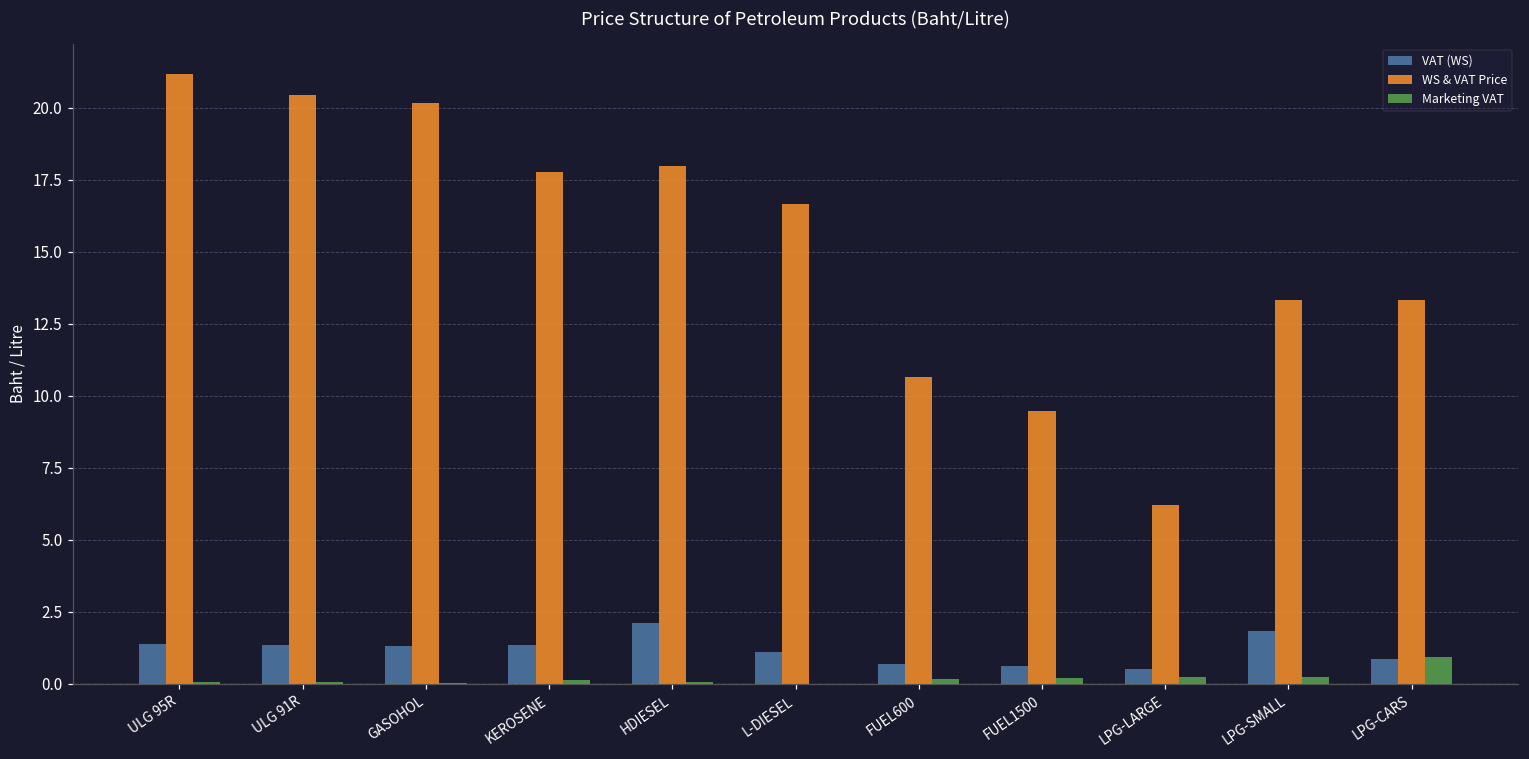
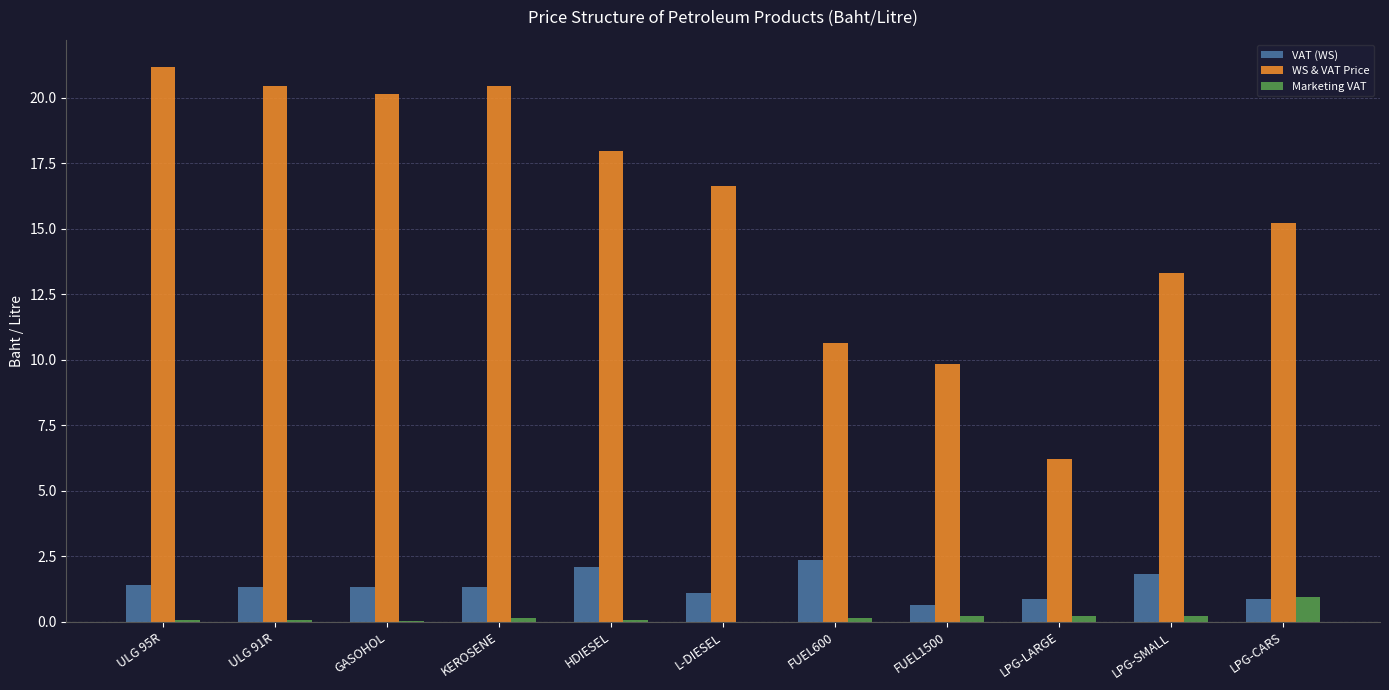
  {
    "VAT (WS)": {
      "ULG 95R": 1.4,
      "ULG 91R": 1.3,
      "GASOHOL": 1.3,
      "KEROSENE": 1.3,
      "HDIESEL": 2.1,
      "L-DIESEL": 1.1,
-     "FUEL600": 0.7,
+     "FUEL600": 2.3,
      "FUEL1500": 0.6,
-     "LPG-LARGE": 0.5,
+     "LPG-LARGE": 0.9,
      "LPG-SMALL": 1.8,
      "LPG-CARS": 0.9
    },
    "WS & VAT Price": {
      "ULG 95R": 21.2,
      "ULG 91R": 20.4,
      "GASOHOL": 20.2,
-     "KEROSENE": 17.8,
+     "KEROSENE": 20.5,
      "HDIESEL": 18.0,
      "L-DIESEL": 16.7,
      "FUEL600": 10.6,
-     "FUEL1500": 9.5,
+     "FUEL1500": 9.8,
      "LPG-LARGE": 6.2,
      "LPG-SMALL": 13.3,
-     "LPG-CARS": 13.3
+     "LPG-CARS": 15.2
    },
    "Marketing VAT": {
      "KEROSENE": 0.1,
      "FUEL600": 0.2,
      "FUEL1500": 0.2,
      "LPG-LARGE": 0.2,
      "LPG-SMALL": 0.2,
      "LPG-CARS": 0.9
    }
  }
